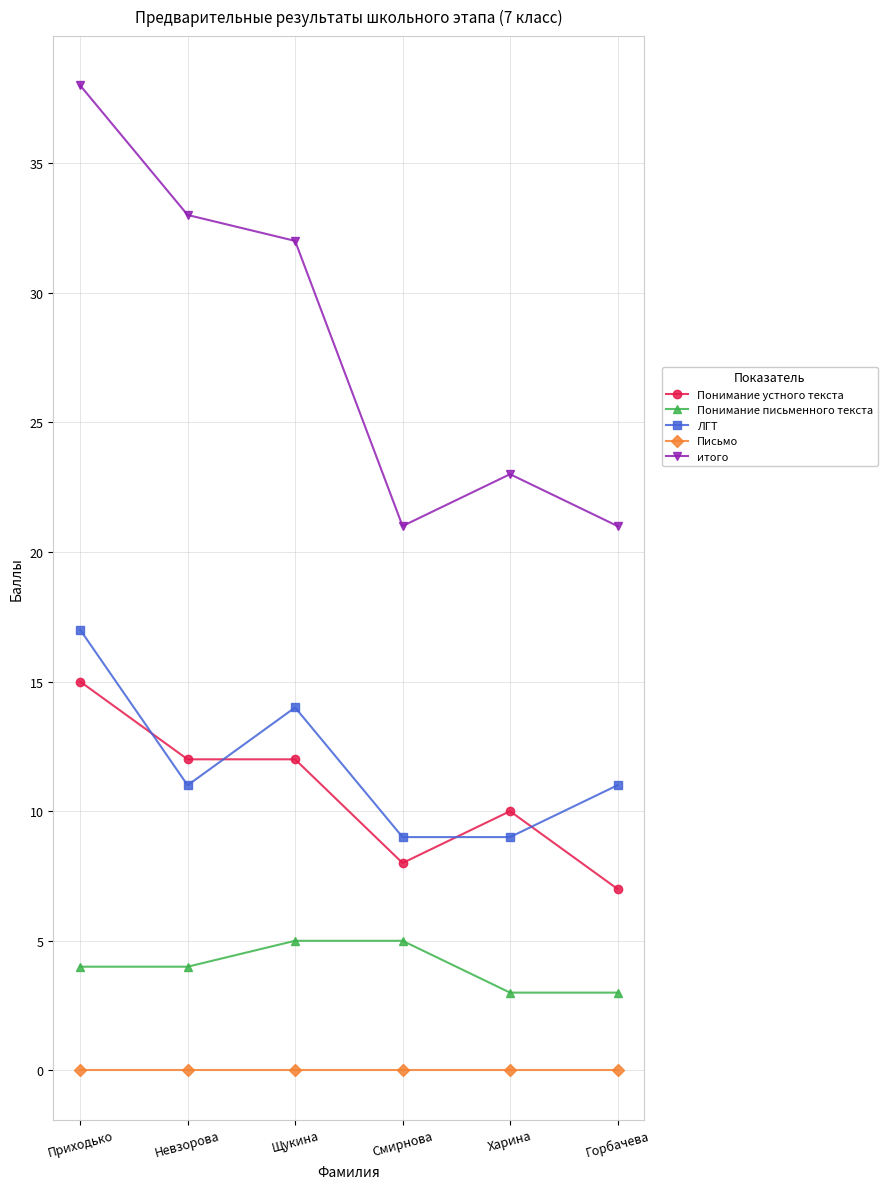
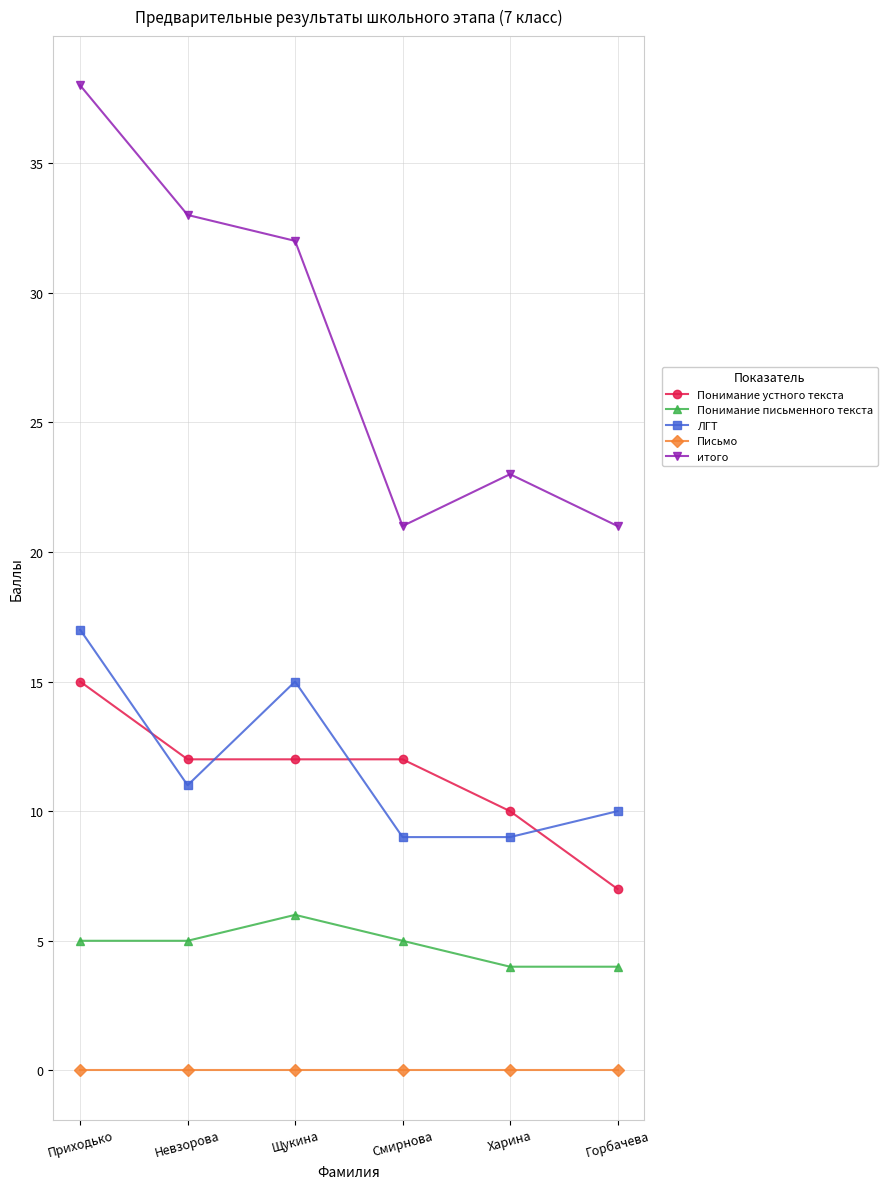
  {
    "Понимание устного текста": {
      "Приходько": 15,
      "Невзорова": 12,
      "Щукина": 12,
-     "Смирнова": 8,
+     "Смирнова": 12,
      "Харина": 10,
      "Горбачева": 7
    },
    "Понимание письменного текста": {
-     "Приходько": 4,
-     "Невзорова": 4,
-     "Щукина": 5,
+     "Приходько": 5,
+     "Невзорова": 5,
+     "Щукина": 6,
      "Смирнова": 5,
-     "Харина": 3,
-     "Горбачева": 3
+     "Харина": 4,
+     "Горбачева": 4
    },
    "ЛГТ": {
      "Приходько": 17,
      "Невзорова": 11,
-     "Щукина": 14,
+     "Щукина": 15,
      "Смирнова": 9,
      "Харина": 9,
-     "Горбачева": 11
+     "Горбачева": 10
    },
    "Письмо": {
      "Приходько": 0,
      "Невзорова": 0,
      "Щукина": 0,
      "Смирнова": 0,
      "Харина": 0,
      "Горбачева": 0
    },
    "итого": {
      "Приходько": 38,
      "Невзорова": 33,
      "Щукина": 32,
      "Смирнова": 21,
      "Харина": 23,
      "Горбачева": 21
    }
  }
